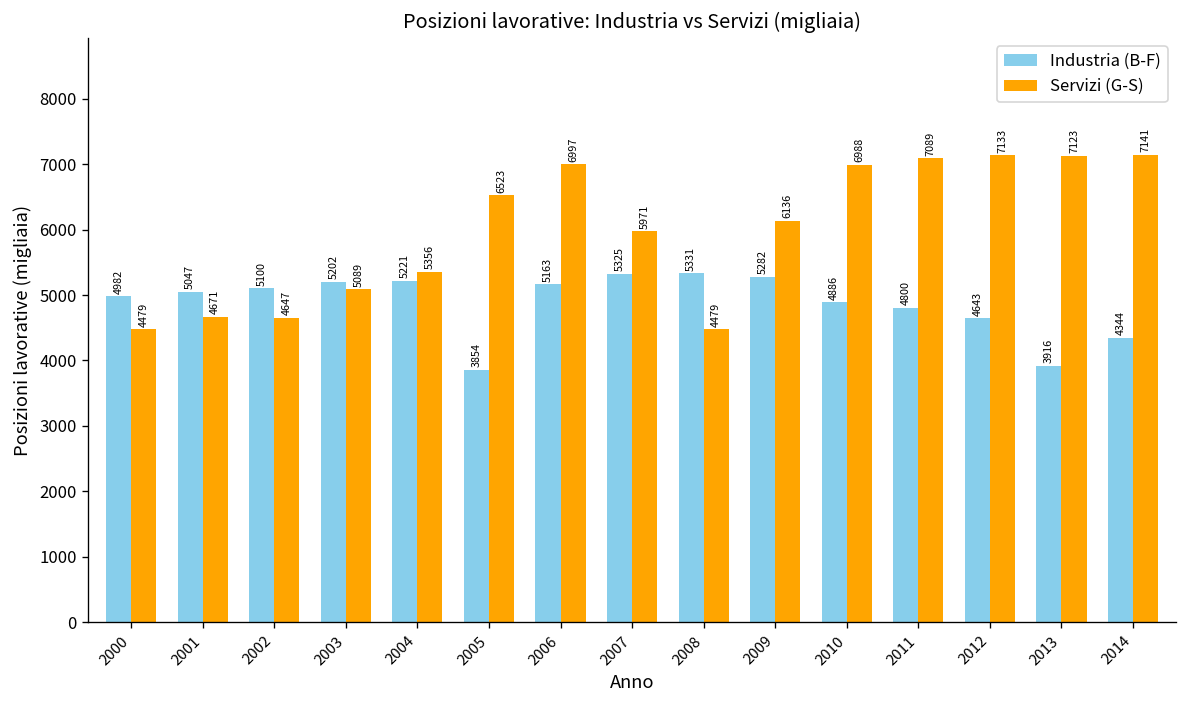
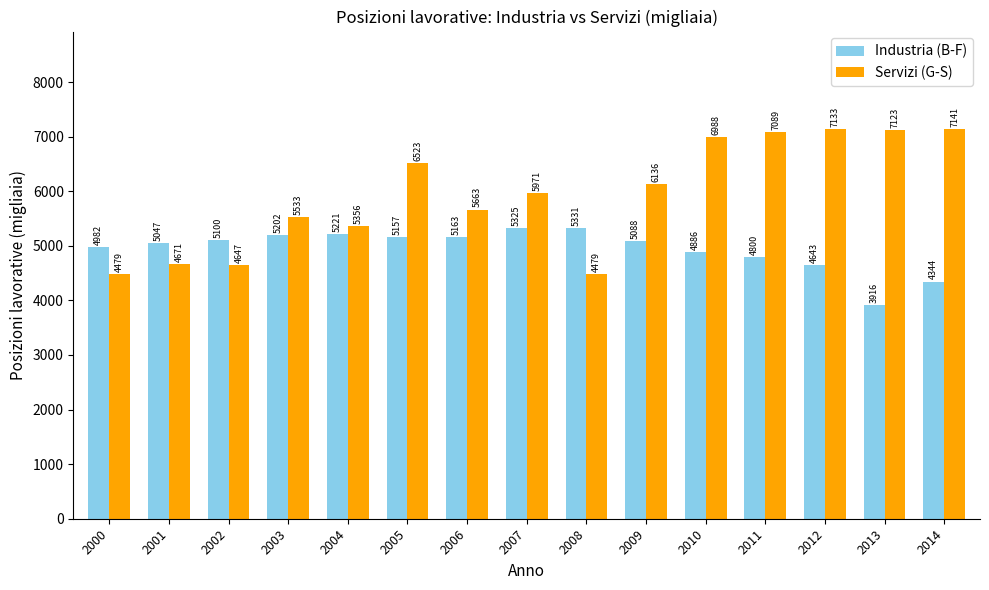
  {
    "Industria (B-F)": {
      "2000": 4982,
      "2001": 5047,
      "2002": 5100,
      "2003": 5202,
      "2004": 5221,
-     "2005": 3854,
+     "2005": 5157,
      "2006": 5163,
      "2007": 5325,
      "2008": 5331,
-     "2009": 5282,
+     "2009": 5088,
      "2010": 4886,
      "2011": 4800,
      "2012": 4643,
      "2013": 3916,
      "2014": 4344
    },
    "Servizi (G-S)": {
      "2000": 4479,
      "2001": 4671,
      "2002": 4647,
-     "2003": 5089,
+     "2003": 5533,
      "2004": 5356,
      "2005": 6523,
-     "2006": 6997,
+     "2006": 5663,
      "2007": 5971,
      "2008": 4479,
      "2009": 6136,
      "2010": 6988,
      "2011": 7089,
      "2012": 7133,
      "2013": 7123,
      "2014": 7141
    }
  }
